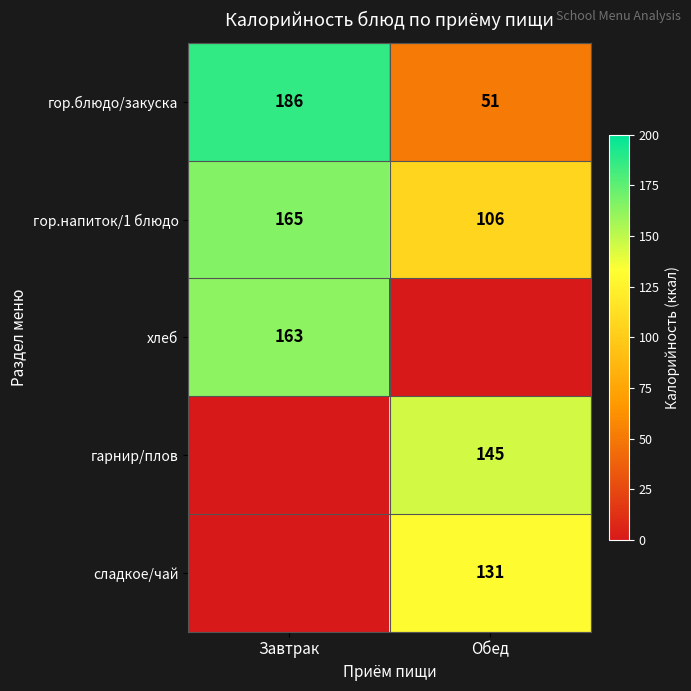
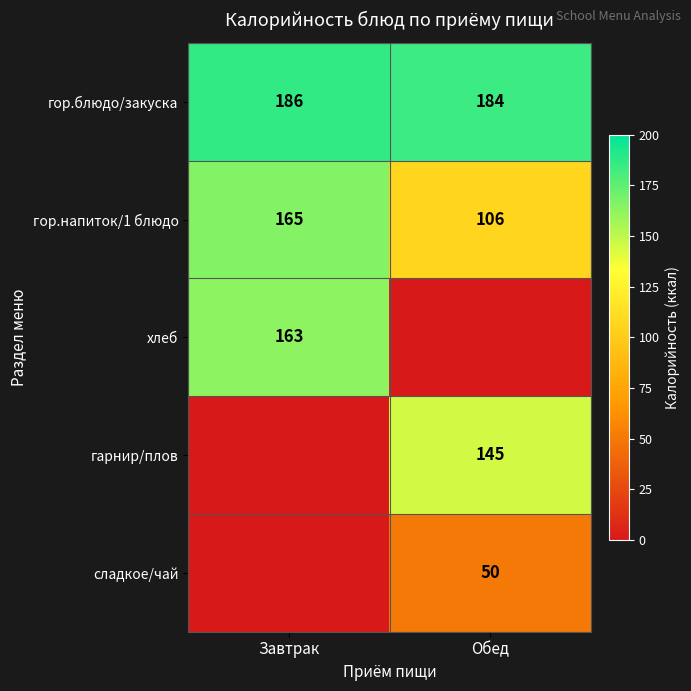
  {
    "гор.блюдо/закуска": {
      "Завтрак": 186,
-     "Обед": 51
+     "Обед": 184
    },
    "гор.напиток/1 блюдо": {
      "Завтрак": 165,
      "Обед": 106
    },
    "хлеб": {
      "Завтрак": 163
    },
    "гарнир/плов": {
      "Обед": 145
    },
    "сладкое/чай": {
-     "Обед": 131
+     "Обед": 50
    }
  }
